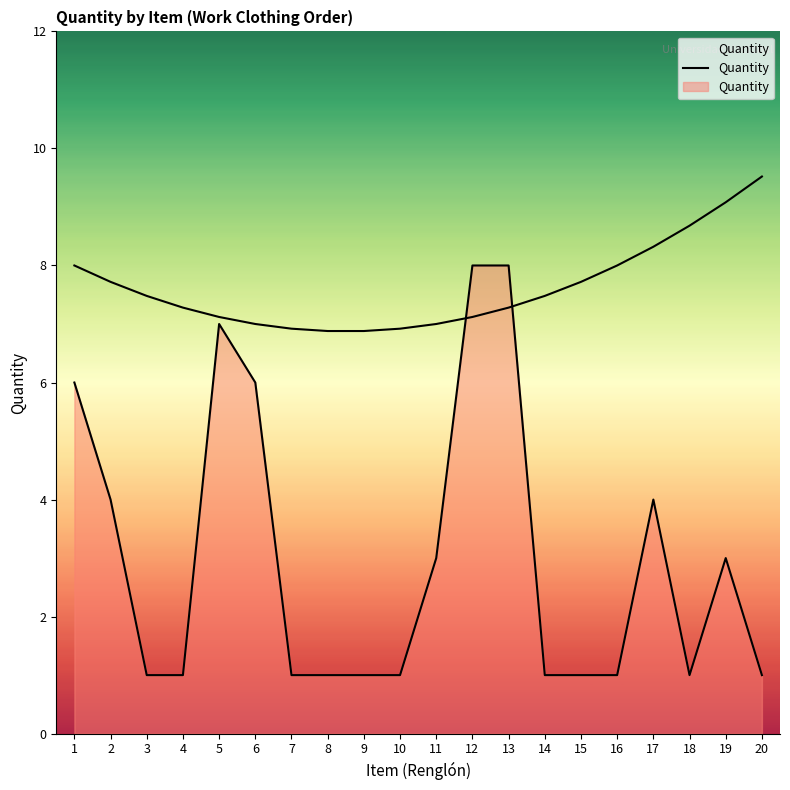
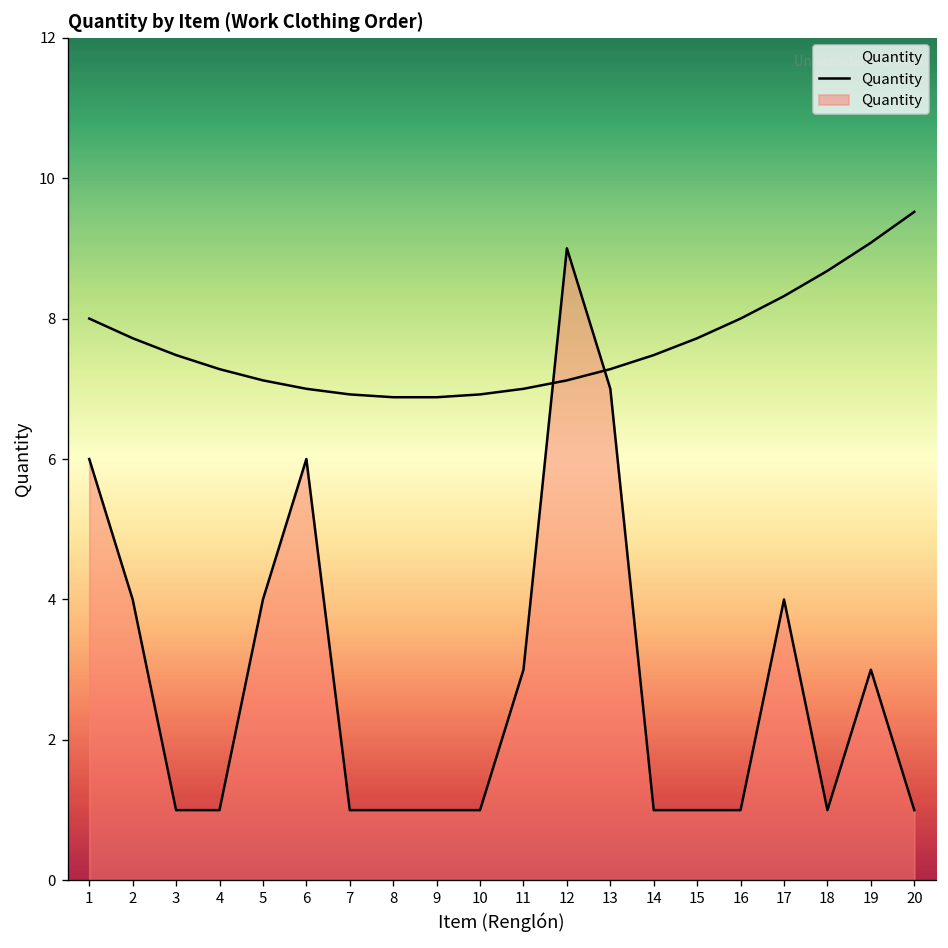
  {
    "Quantity": {
      "1": 6,
      "2": 4,
      "3": 1,
      "4": 1,
-     "5": 7,
+     "5": 4,
      "6": 6,
      "7": 1,
      "8": 1,
      "9": 1,
      "10": 1,
      "11": 3,
-     "12": 8,
-     "13": 8,
+     "12": 9,
+     "13": 7,
      "14": 1,
      "15": 1,
      "16": 1,
      "17": 4,
      "18": 1,
      "19": 3,
      "20": 1
    }
  }
